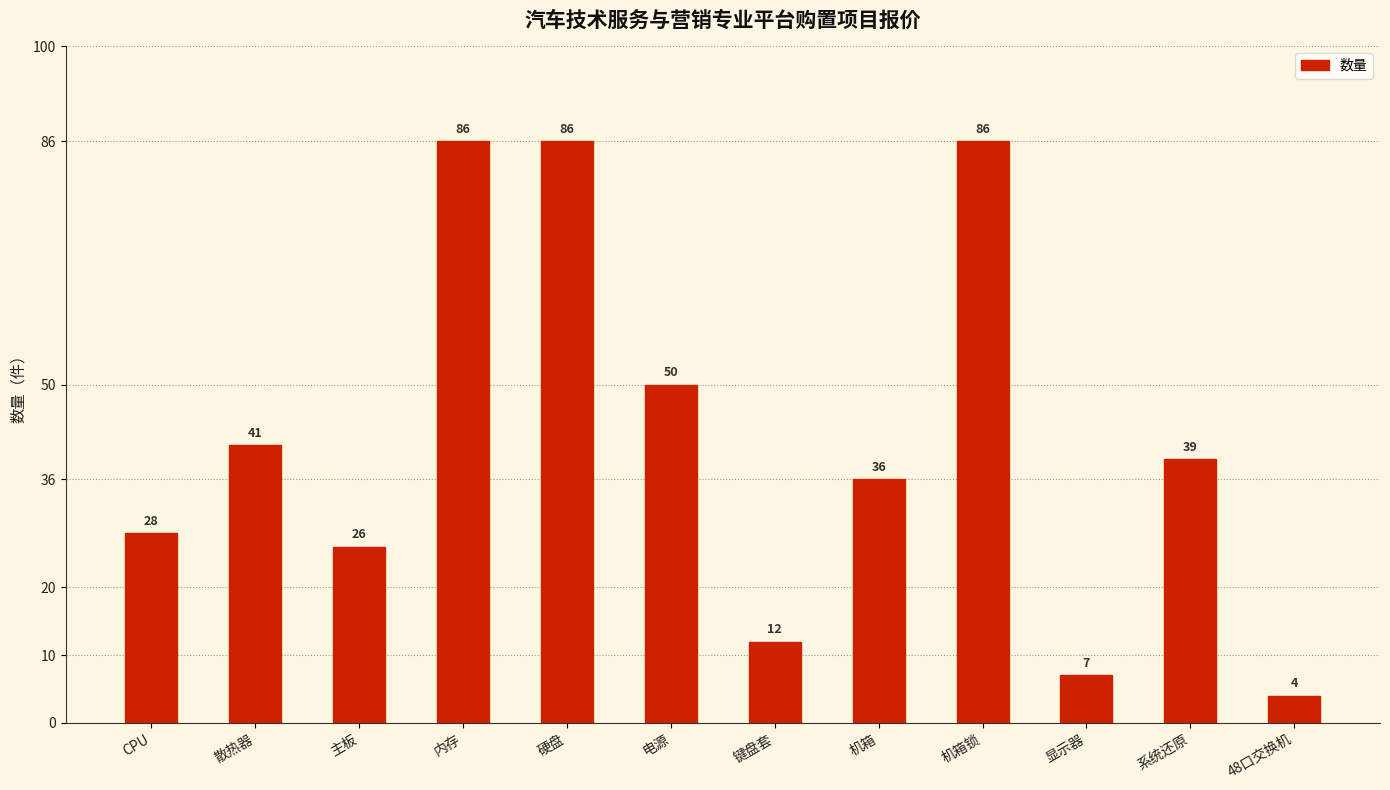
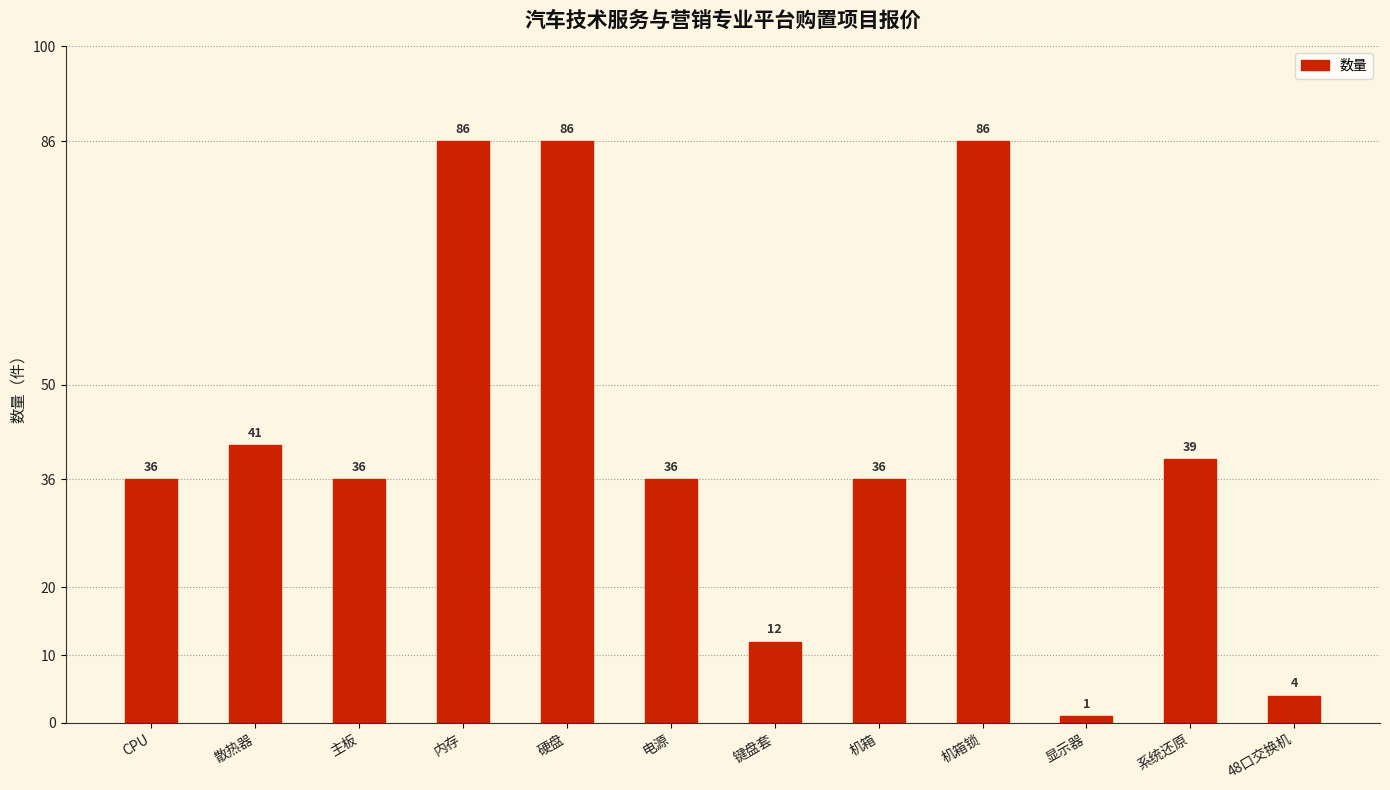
  {
-   "CPU": 28,
+   "CPU": 36,
    "散热器": 41,
-   "主板": 26,
+   "主板": 36,
    "内存": 86,
    "硬盘": 86,
-   "电源": 50,
+   "电源": 36,
    "键盘套": 12,
    "机箱": 36,
    "机箱锁": 86,
-   "显示器": 7,
+   "显示器": 1,
    "系统还原": 39,
    "48口交换机": 4
  }
